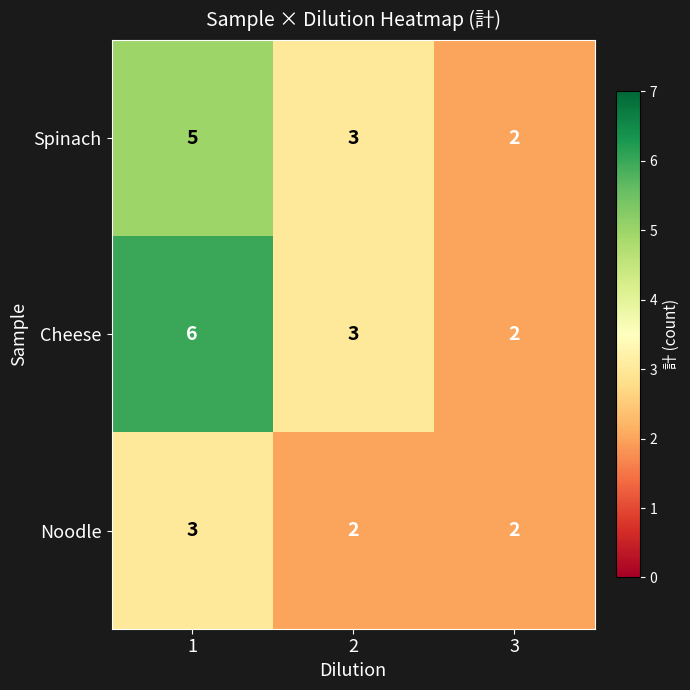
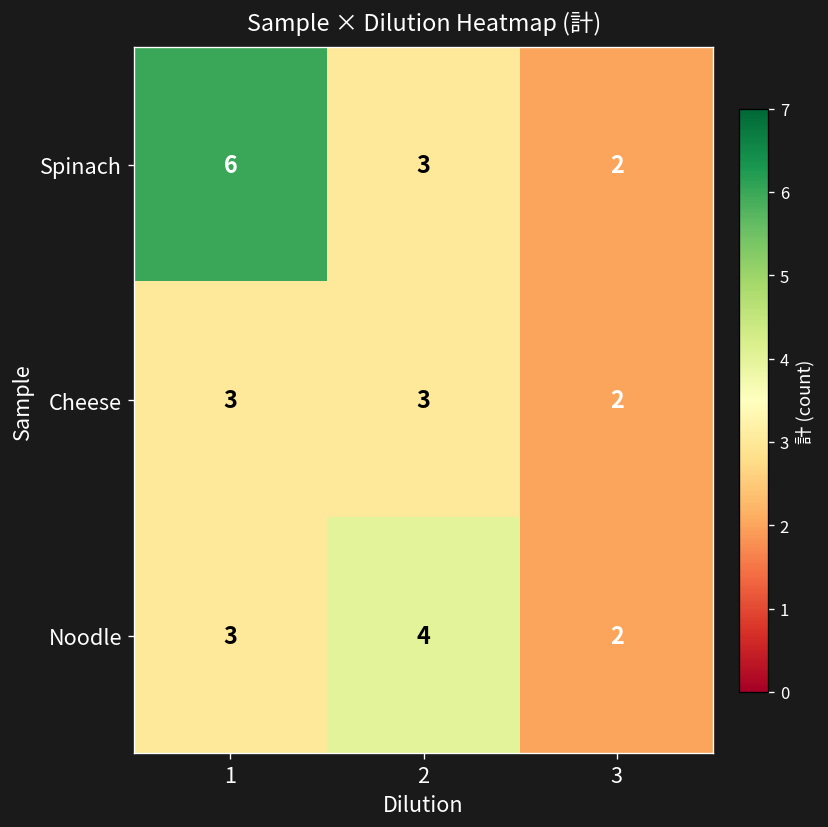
  {
    "Spinach": {
-     "1": 5,
+     "1": 6,
      "2": 3,
      "3": 2
    },
    "Cheese": {
-     "1": 6,
+     "1": 3,
      "2": 3,
      "3": 2
    },
    "Noodle": {
      "1": 3,
-     "2": 2,
+     "2": 4,
      "3": 2
    }
  }
